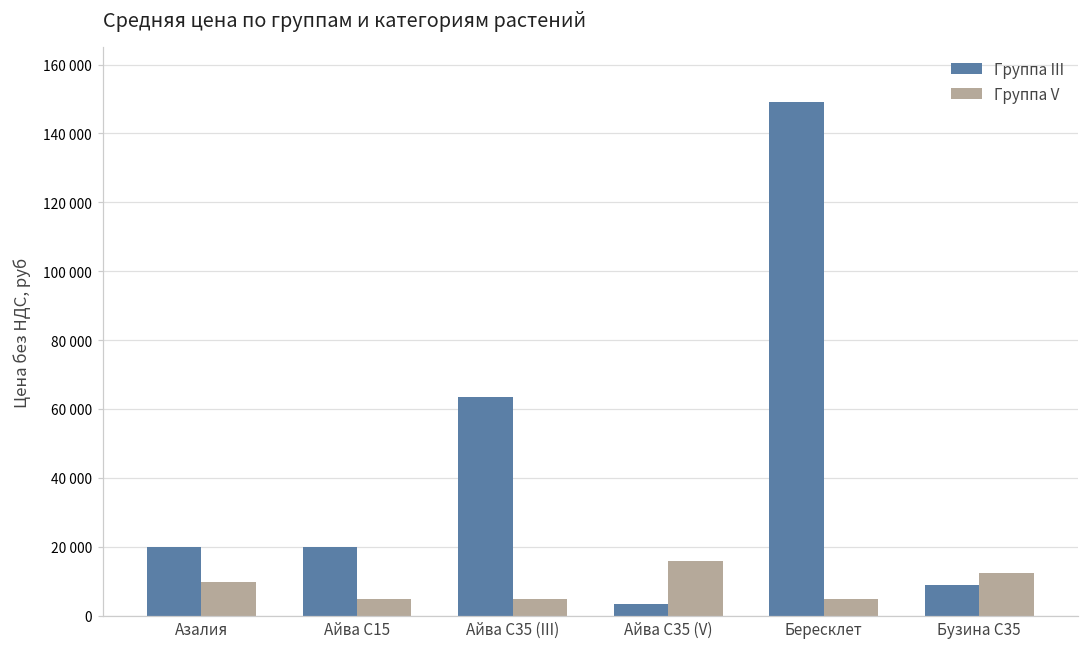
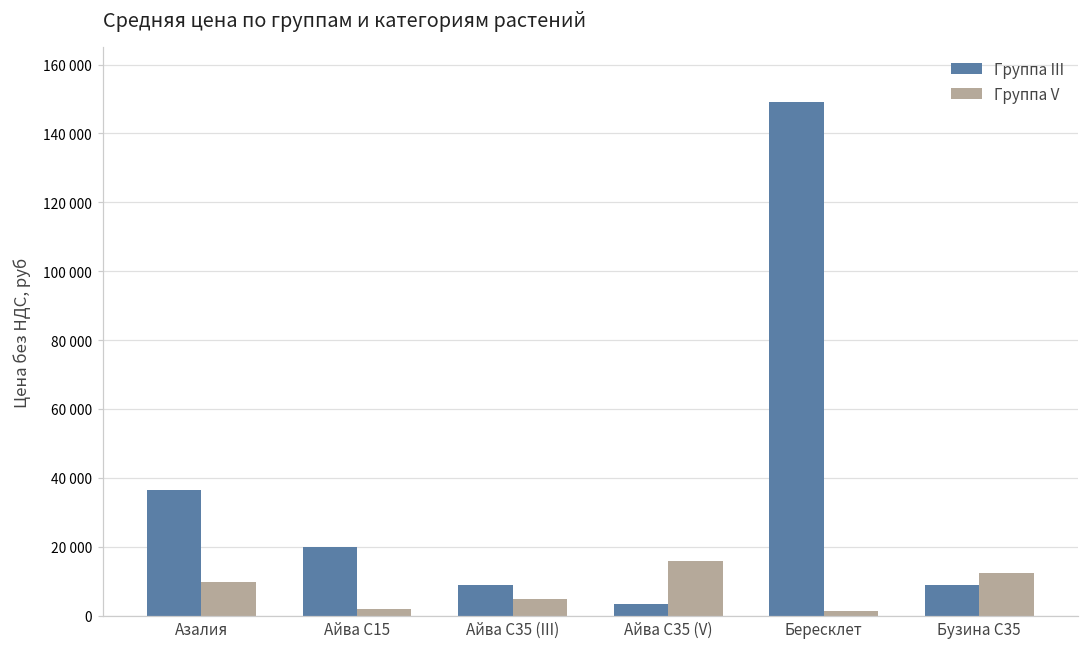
  {
    "Группа III": {
-     "Азалия": 20000,
+     "Азалия": 37000,
      "Айва C15": 20000,
-     "Айва C35 (III)": 64000,
+     "Айва C35 (III)": 9000,
      "Айва C35 (V)": 3000,
      "Бересклет": 149000,
      "Бузина C35": 9000
    },
    "Группа V": {
      "Азалия": 10000,
-     "Айва C15": 5000,
+     "Айва C15": 2000,
      "Айва C35 (III)": 5000,
      "Айва C35 (V)": 16000,
-     "Бересклет": 5000,
+     "Бересклет": 1000,
      "Бузина C35": 12000
    }
  }
